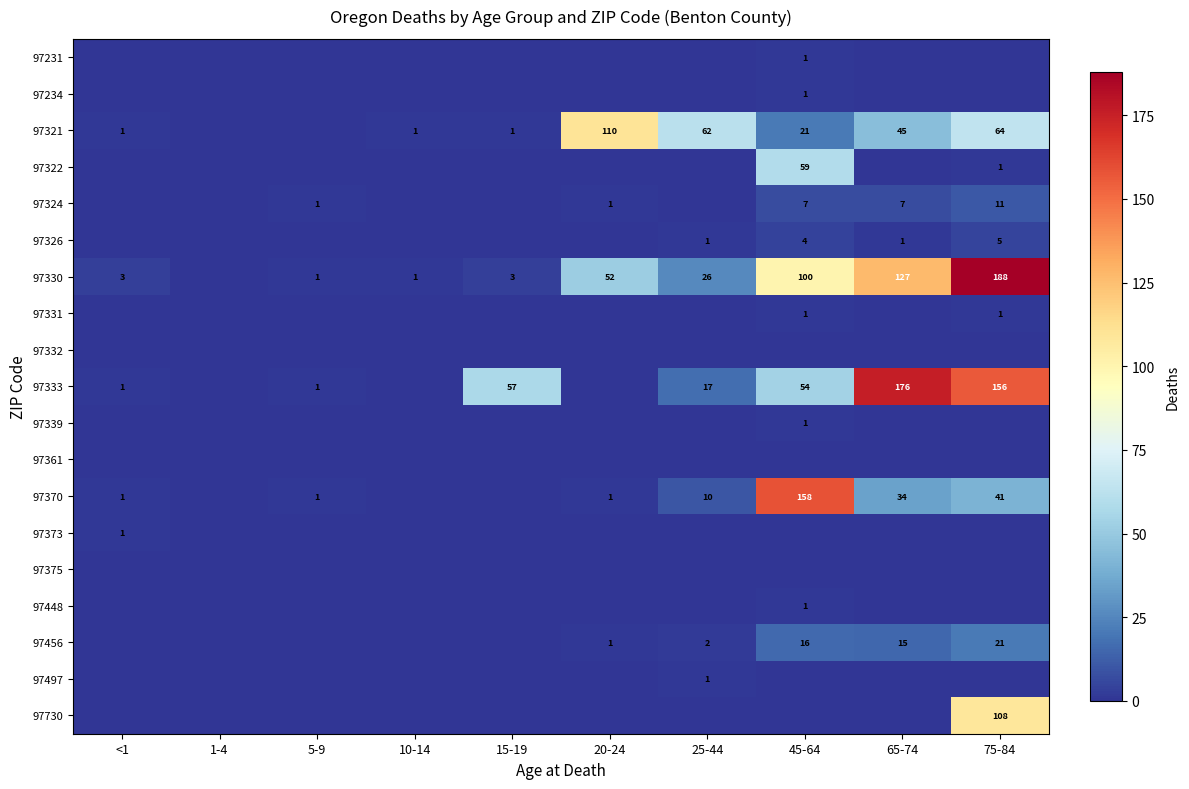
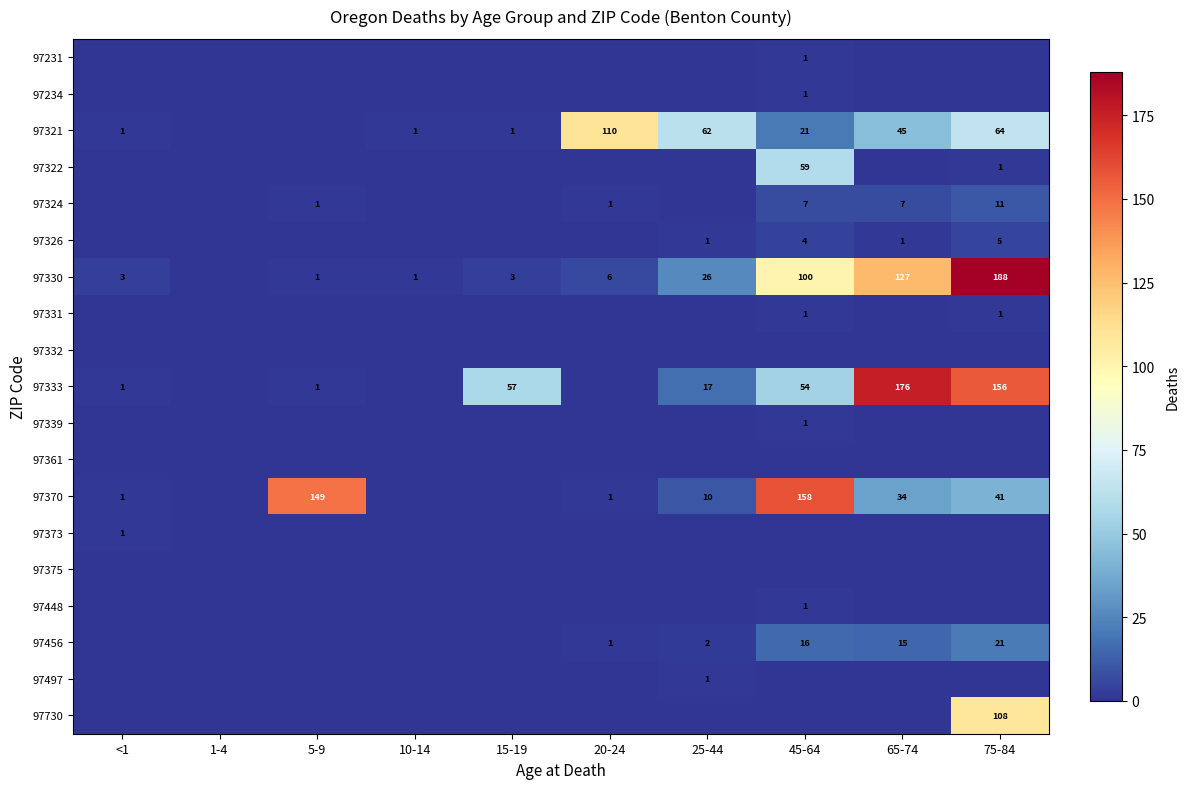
  {
    "97231": {
      "45-64": 1
    },
    "97234": {
      "45-64": 1
    },
    "97321": {
      "<1": 1,
      "10-14": 1,
      "15-19": 1,
      "20-24": 110,
      "25-44": 62,
      "45-64": 21,
      "65-74": 45,
      "75-84": 64
    },
    "97322": {
      "45-64": 59,
      "75-84": 1
    },
    "97324": {
      "5-9": 1,
      "20-24": 1,
      "45-64": 7,
      "65-74": 7,
      "75-84": 11
    },
    "97326": {
      "25-44": 1,
      "45-64": 4,
      "65-74": 1,
      "75-84": 5
    },
    "97330": {
      "<1": 3,
      "5-9": 1,
      "10-14": 1,
      "15-19": 3,
-     "20-24": 52,
+     "20-24": 6,
      "25-44": 26,
      "45-64": 100,
      "65-74": 127,
      "75-84": 188
    },
    "97331": {
      "45-64": 1,
      "75-84": 1
    },
    "97333": {
      "<1": 1,
      "5-9": 1,
      "15-19": 57,
      "25-44": 17,
      "45-64": 54,
      "65-74": 176,
      "75-84": 156
    },
    "97339": {
      "45-64": 1
    },
    "97370": {
      "<1": 1,
-     "5-9": 1,
+     "5-9": 149,
      "20-24": 1,
      "25-44": 10,
      "45-64": 158,
      "65-74": 34,
      "75-84": 41
    },
    "97373": {
      "<1": 1
    },
    "97448": {
      "45-64": 1
    },
    "97456": {
      "20-24": 1,
      "25-44": 2,
      "45-64": 16,
      "65-74": 15,
      "75-84": 21
    },
    "97497": {
      "25-44": 1
    },
    "97730": {
      "75-84": 108
    }
  }
